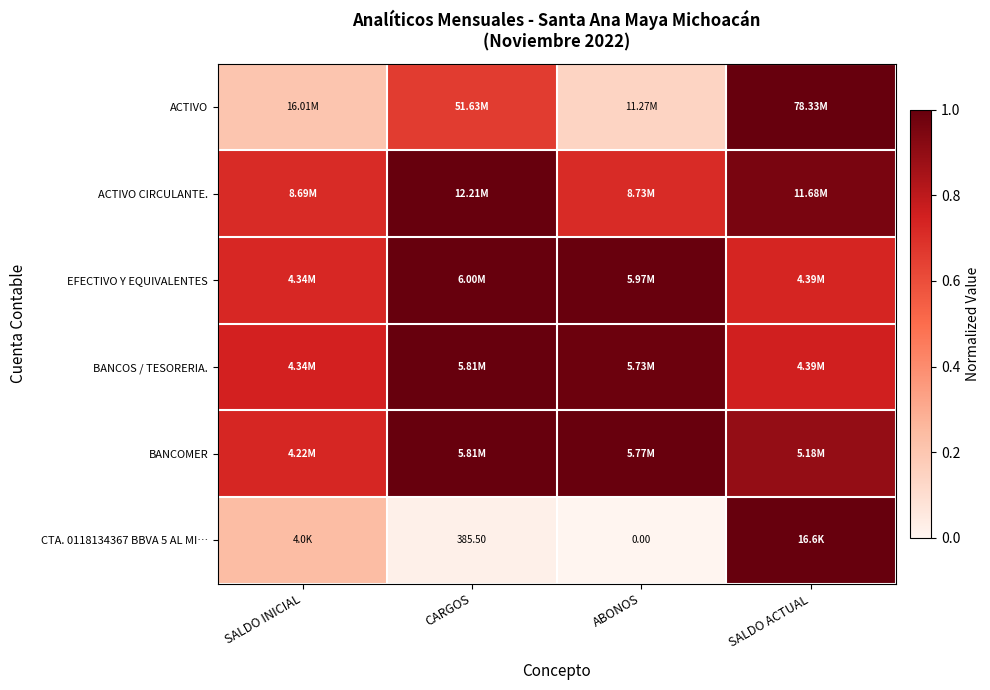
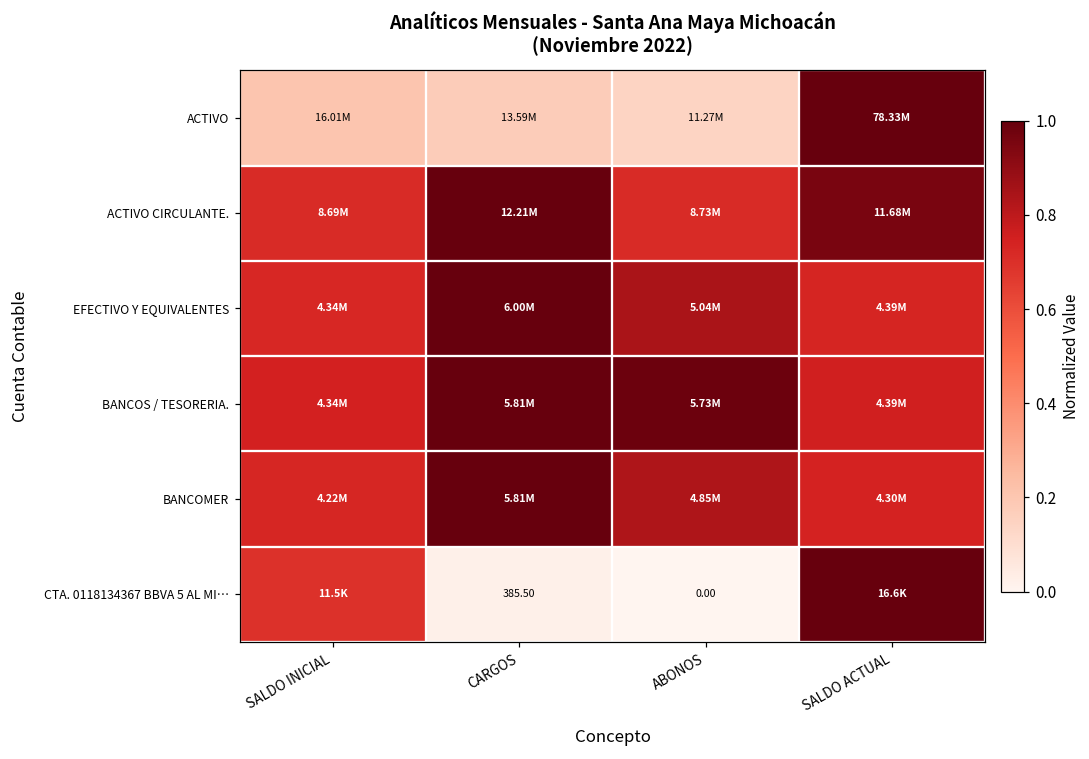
  {
    "ACTIVO": {
      "SALDO INICIAL": "16.01M",
-     "CARGOS": "51.63M",
+     "CARGOS": "13.59M",
      "ABONOS": "11.27M",
      "SALDO ACTUAL": "78.33M"
    },
    "ACTIVO CIRCULANTE.": {
      "SALDO INICIAL": "8.69M",
      "CARGOS": "12.21M",
      "ABONOS": "8.73M",
      "SALDO ACTUAL": "11.68M"
    },
    "EFECTIVO Y EQUIVALENTES": {
      "SALDO INICIAL": "4.34M",
      "CARGOS": "6.00M",
-     "ABONOS": "5.97M",
+     "ABONOS": "5.04M",
      "SALDO ACTUAL": "4.39M"
    },
    "BANCOS / TESORERIA.": {
      "SALDO INICIAL": "4.34M",
      "CARGOS": "5.81M",
      "ABONOS": "5.73M",
      "SALDO ACTUAL": "4.39M"
    },
    "BANCOMER": {
      "SALDO INICIAL": "4.22M",
      "CARGOS": "5.81M",
-     "ABONOS": "5.77M",
-     "SALDO ACTUAL": "5.18M"
+     "ABONOS": "4.85M",
+     "SALDO ACTUAL": "4.30M"
    },
    "CTA. 0118134367 BBVA 5 AL MI…": {
-     "SALDO INICIAL": "4.0K",
+     "SALDO INICIAL": "11.5K",
      "CARGOS": "385.50",
      "ABONOS": "0.00",
      "SALDO ACTUAL": "16.6K"
    }
  }
